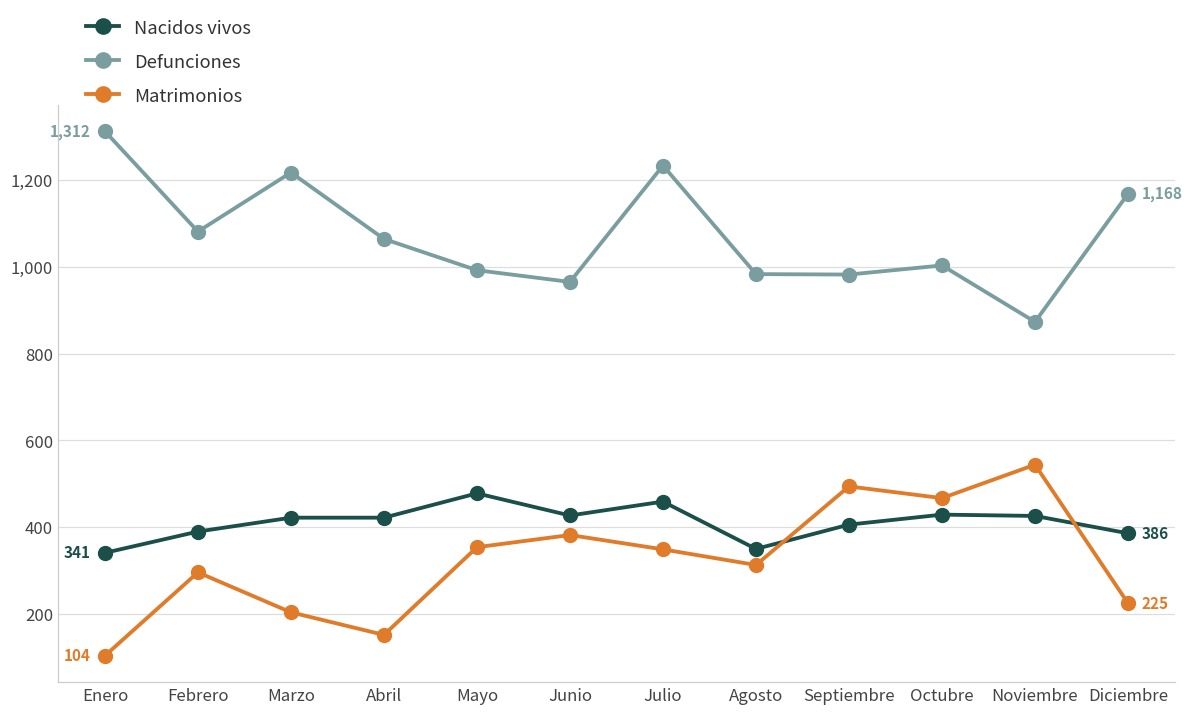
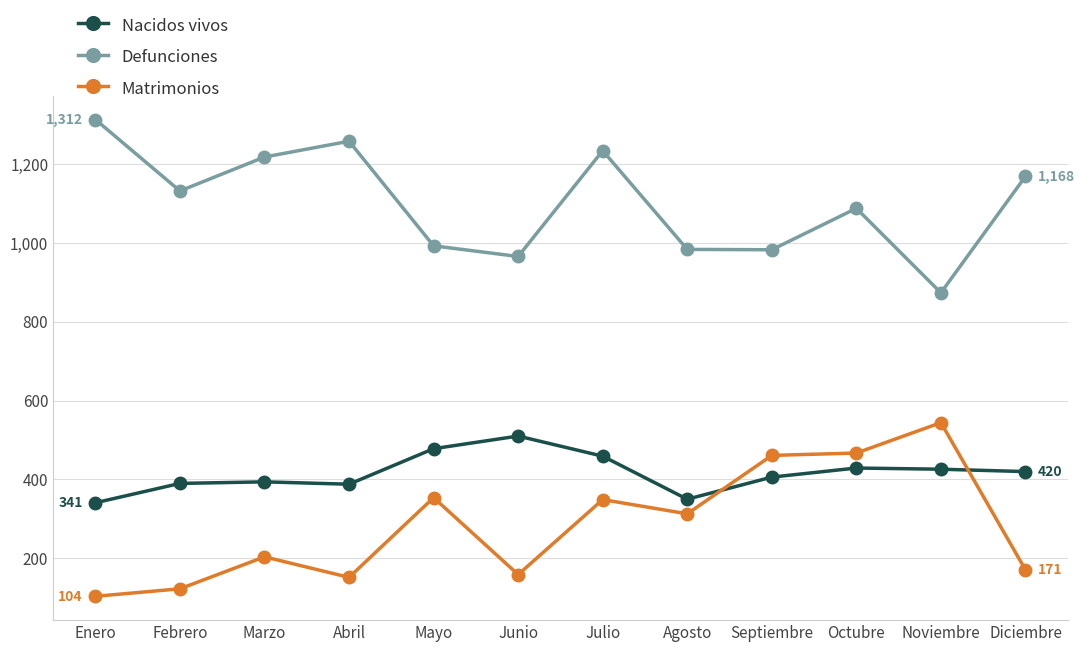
  {
    "Nacidos vivos": {
      "Enero": "341",
-     "Marzo": "420",
-     "Abril": "420",
-     "Junio": "430",
-     "Diciembre": "386"
+     "Marzo": "390",
+     "Abril": "390",
+     "Junio": "510",
+     "Diciembre": "420"
    },
    "Defunciones": {
-     "Febrero": "1,080",
+     "Febrero": "1,130",
      "Marzo": "1,220",
-     "Abril": "1,060",
+     "Abril": "1,260",
      "Mayo": "990",
      "Junio": "970",
      "Julio": "1,230",
      "Agosto": "980",
      "Septiembre": "980",
-     "Octubre": "1,000",
+     "Octubre": "1,090",
      "Noviembre": "870"
    },
    "Matrimonios": {
      "Enero": "104",
-     "Febrero": "300",
-     "Junio": "380",
-     "Septiembre": "490",
-     "Diciembre": "225"
+     "Febrero": "120",
+     "Junio": "160",
+     "Septiembre": "460",
+     "Diciembre": "171"
    }
  }
